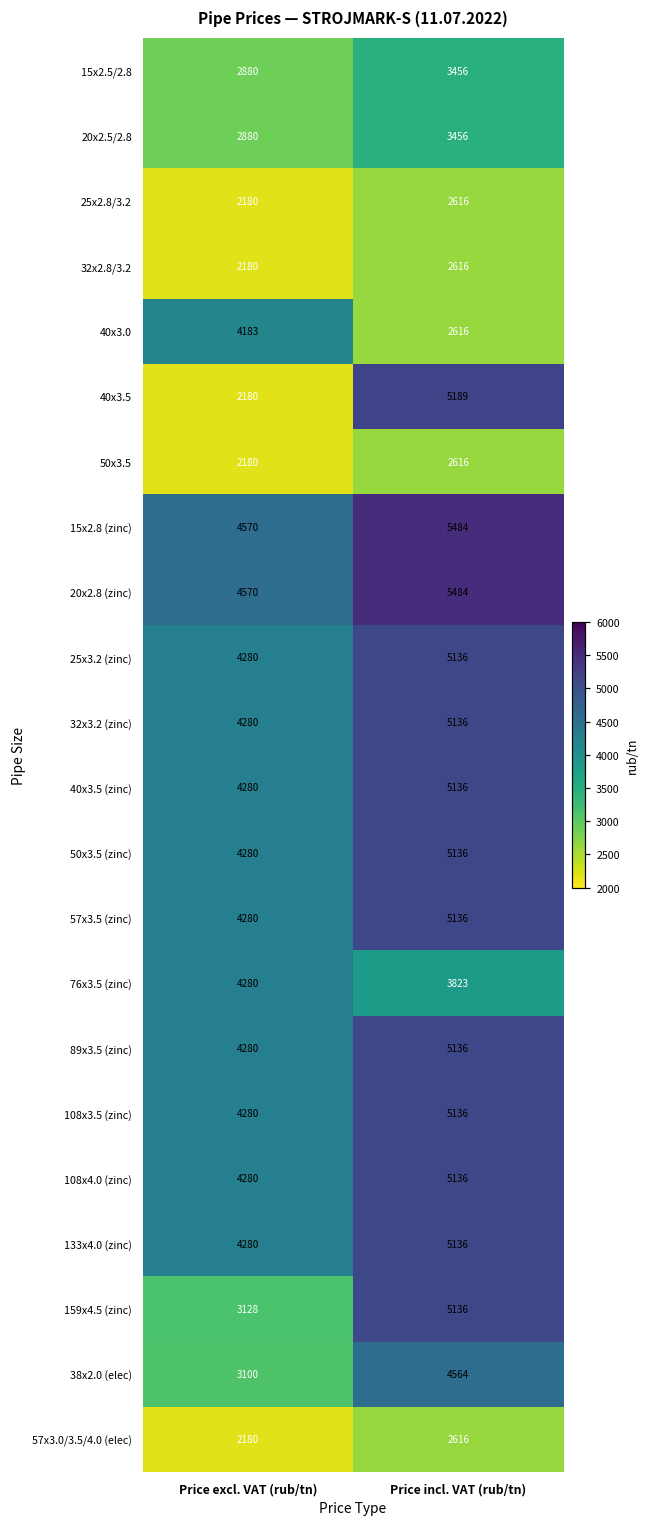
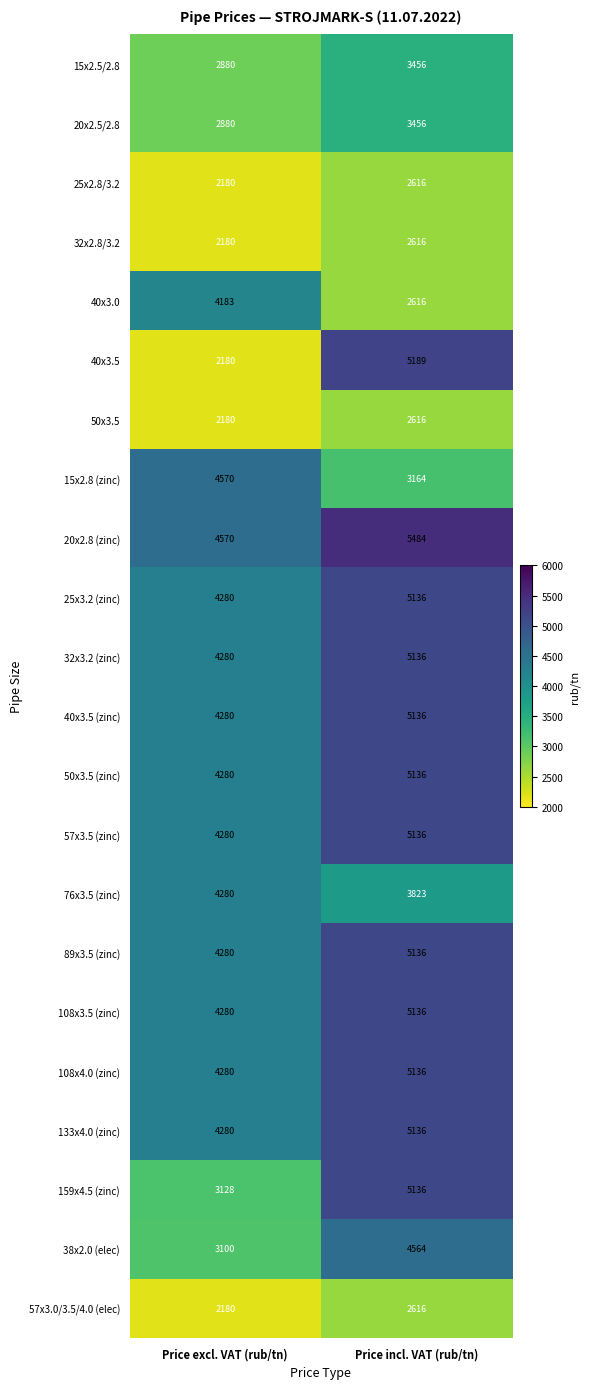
  {
    "15x2.5/2.8": {
      "Price excl. VAT (rub/tn)": 2880,
      "Price incl. VAT (rub/tn)": 3456
    },
    "20x2.5/2.8": {
      "Price excl. VAT (rub/tn)": 2880,
      "Price incl. VAT (rub/tn)": 3456
    },
    "25x2.8/3.2": {
      "Price excl. VAT (rub/tn)": 2180,
      "Price incl. VAT (rub/tn)": 2616
    },
    "32x2.8/3.2": {
      "Price excl. VAT (rub/tn)": 2180,
      "Price incl. VAT (rub/tn)": 2616
    },
    "40x3.0": {
      "Price excl. VAT (rub/tn)": 4183,
      "Price incl. VAT (rub/tn)": 2616
    },
    "40x3.5": {
      "Price excl. VAT (rub/tn)": 2180,
      "Price incl. VAT (rub/tn)": 5189
    },
    "50x3.5": {
      "Price excl. VAT (rub/tn)": 2180,
      "Price incl. VAT (rub/tn)": 2616
    },
    "15x2.8 (zinc)": {
      "Price excl. VAT (rub/tn)": 4570,
-     "Price incl. VAT (rub/tn)": 5484
+     "Price incl. VAT (rub/tn)": 3164
    },
    "20x2.8 (zinc)": {
      "Price excl. VAT (rub/tn)": 4570,
      "Price incl. VAT (rub/tn)": 5484
    },
    "25x3.2 (zinc)": {
      "Price excl. VAT (rub/tn)": 4280,
      "Price incl. VAT (rub/tn)": 5136
    },
    "32x3.2 (zinc)": {
      "Price excl. VAT (rub/tn)": 4280,
      "Price incl. VAT (rub/tn)": 5136
    },
    "40x3.5 (zinc)": {
      "Price excl. VAT (rub/tn)": 4280,
      "Price incl. VAT (rub/tn)": 5136
    },
    "50x3.5 (zinc)": {
      "Price excl. VAT (rub/tn)": 4280,
      "Price incl. VAT (rub/tn)": 5136
    },
    "57x3.5 (zinc)": {
      "Price excl. VAT (rub/tn)": 4280,
      "Price incl. VAT (rub/tn)": 5136
    },
    "76x3.5 (zinc)": {
      "Price excl. VAT (rub/tn)": 4280,
      "Price incl. VAT (rub/tn)": 3823
    },
    "89x3.5 (zinc)": {
      "Price excl. VAT (rub/tn)": 4280,
      "Price incl. VAT (rub/tn)": 5136
    },
    "108x3.5 (zinc)": {
      "Price excl. VAT (rub/tn)": 4280,
      "Price incl. VAT (rub/tn)": 5136
    },
    "108x4.0 (zinc)": {
      "Price excl. VAT (rub/tn)": 4280,
      "Price incl. VAT (rub/tn)": 5136
    },
    "133x4.0 (zinc)": {
      "Price excl. VAT (rub/tn)": 4280,
      "Price incl. VAT (rub/tn)": 5136
    },
    "159x4.5 (zinc)": {
      "Price excl. VAT (rub/tn)": 3128,
      "Price incl. VAT (rub/tn)": 5136
    },
    "38x2.0 (elec)": {
      "Price excl. VAT (rub/tn)": 3100,
      "Price incl. VAT (rub/tn)": 4564
    },
    "57x3.0/3.5/4.0 (elec)": {
      "Price excl. VAT (rub/tn)": 2180,
      "Price incl. VAT (rub/tn)": 2616
    }
  }
